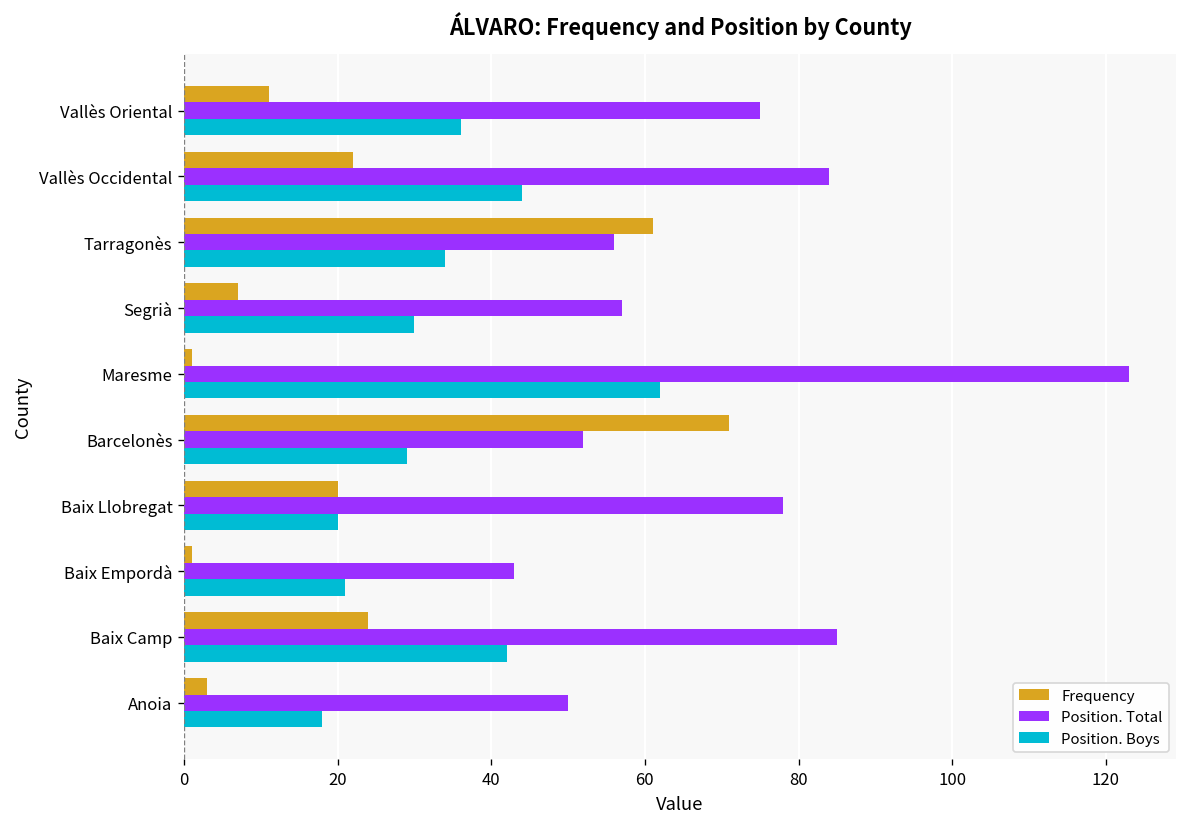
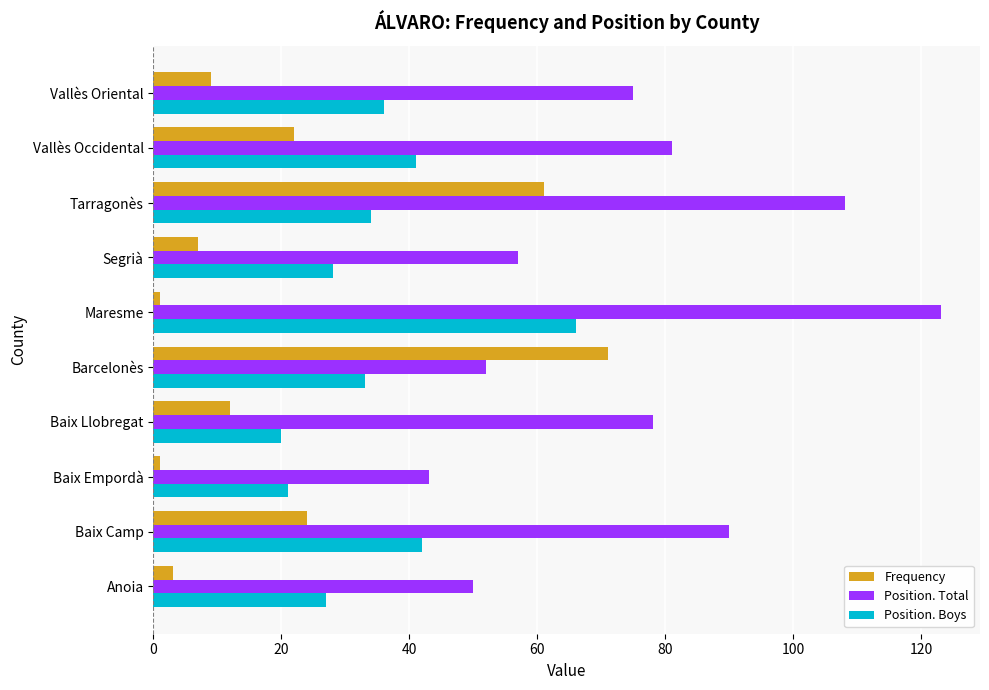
  {
    "Frequency": {
-     "Vallès Oriental": 11,
+     "Vallès Oriental": 9,
      "Vallès Occidental": 22,
      "Tarragonès": 61,
      "Segrià": 7,
      "Maresme": 1,
      "Barcelonès": 71,
-     "Baix Llobregat": 20,
+     "Baix Llobregat": 12,
      "Baix Empordà": 1,
      "Baix Camp": 24,
      "Anoia": 3
    },
    "Position. Total": {
      "Vallès Oriental": 75,
-     "Vallès Occidental": 84,
-     "Tarragonès": 56,
+     "Vallès Occidental": 81,
+     "Tarragonès": 108,
      "Segrià": 57,
      "Maresme": 123,
      "Barcelonès": 52,
      "Baix Llobregat": 78,
      "Baix Empordà": 43,
-     "Baix Camp": 85,
+     "Baix Camp": 90,
      "Anoia": 50
    },
    "Position. Boys": {
      "Vallès Oriental": 36,
-     "Vallès Occidental": 44,
+     "Vallès Occidental": 41,
      "Tarragonès": 34,
-     "Segrià": 30,
-     "Maresme": 62,
-     "Barcelonès": 29,
+     "Segrià": 28,
+     "Maresme": 66,
+     "Barcelonès": 33,
      "Baix Llobregat": 20,
      "Baix Empordà": 21,
      "Baix Camp": 42,
-     "Anoia": 18
+     "Anoia": 27
    }
  }
